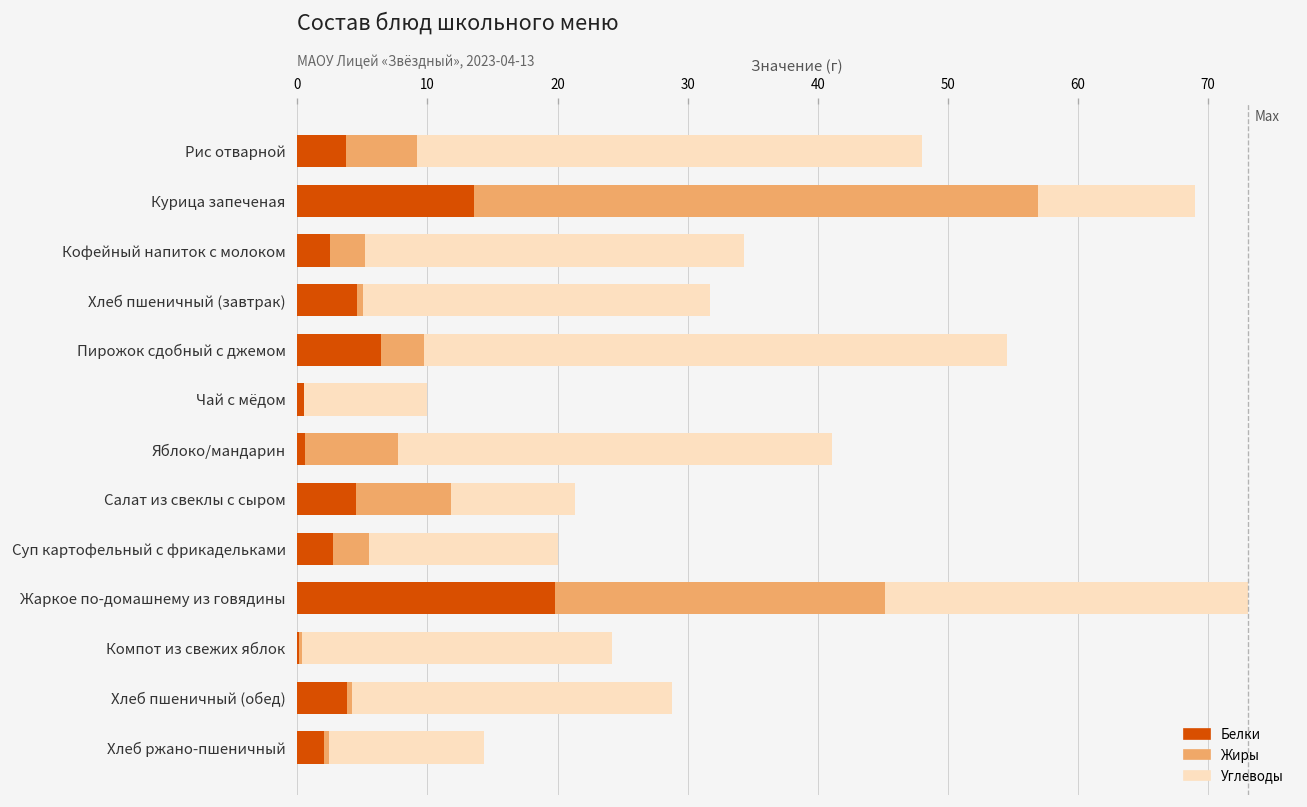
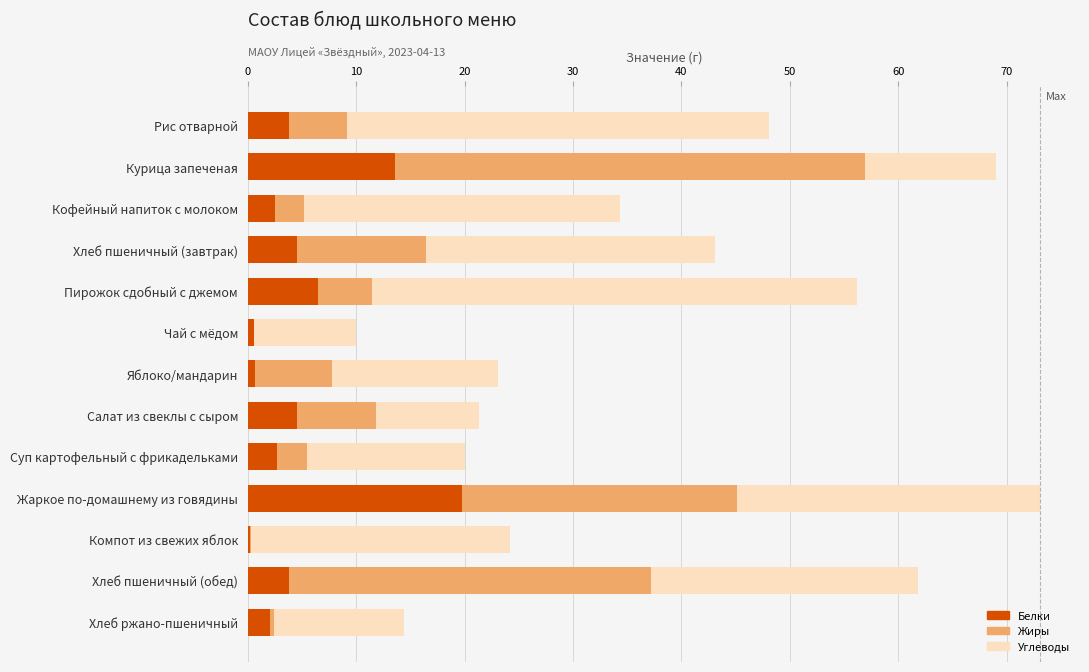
  {
    "Белки": {
      "Рис отварной": 3.8,
      "Курица запеченая": 13.6,
      "Кофейный напиток с молоком": 2.5,
      "Хлеб пшеничный (завтрак)": 4.6,
      "Пирожок сдобный с джемом": 6.5,
      "Чай с мёдом": 0.5,
      "Яблоко/мандарин": 0.6,
      "Салат из свеклы с сыром": 4.5,
      "Суп картофельный с фрикадельками": 2.7,
      "Жаркое по-домашнему из говядины": 19.8,
      "Хлеб пшеничный (обед)": 3.8,
      "Хлеб ржано-пшеничный": 2.0
    },
    "Жиры": {
      "Рис отварной": 5.4,
      "Курица запеченая": 43.4,
      "Кофейный напиток с молоком": 2.7,
-     "Хлеб пшеничный (завтрак)": 0.5,
-     "Пирожок сдобный с джемом": 3.3,
+     "Хлеб пшеничный (завтрак)": 11.9,
+     "Пирожок сдобный с джемом": 5.0,
      "Чай с мёдом": 0.0,
      "Яблоко/мандарин": 7.1,
      "Салат из свеклы с сыром": 7.3,
      "Суп картофельный с фрикадельками": 2.8,
      "Жаркое по-домашнему из говядины": 25.4,
-     "Хлеб пшеничный (обед)": 0.4,
+     "Хлеб пшеничный (обед)": 33.4,
      "Хлеб ржано-пшеничный": 0.4
    },
    "Углеводы": {
      "Рис отварной": 38.9,
      "Курица запеченая": 12.1,
      "Кофейный напиток с молоком": 29.2,
      "Хлеб пшеничный (завтрак)": 26.7,
      "Пирожок сдобный с джемом": 44.8,
      "Чай с мёдом": 9.5,
-     "Яблоко/мандарин": 33.4,
+     "Яблоко/мандарин": 15.4,
      "Салат из свеклы с сыром": 9.6,
      "Суп картофельный с фрикадельками": 14.6,
      "Жаркое по-домашнему из говядины": 28.0,
      "Компот из свежих яблок": 23.9,
      "Хлеб пшеничный (обед)": 24.6,
      "Хлеб ржано-пшеничный": 11.9
    }
  }
